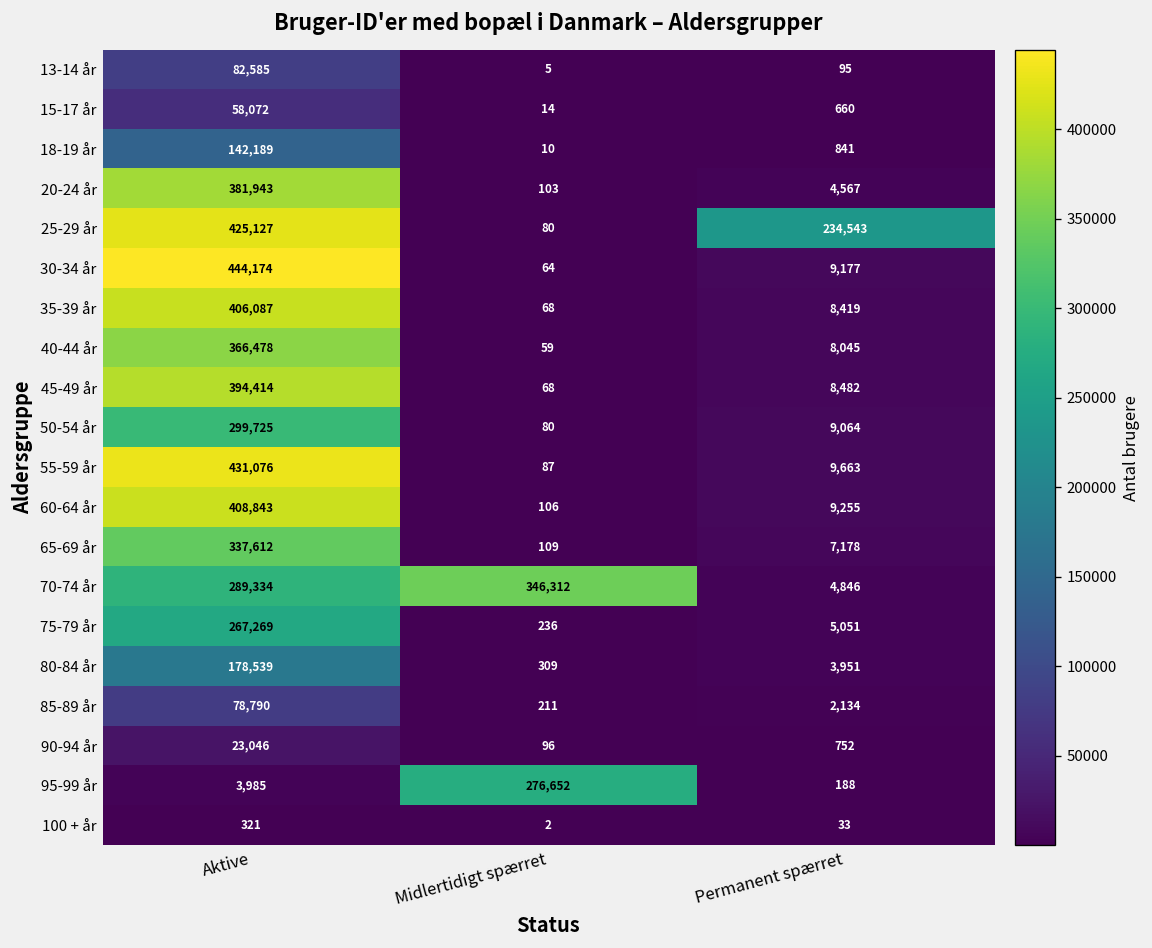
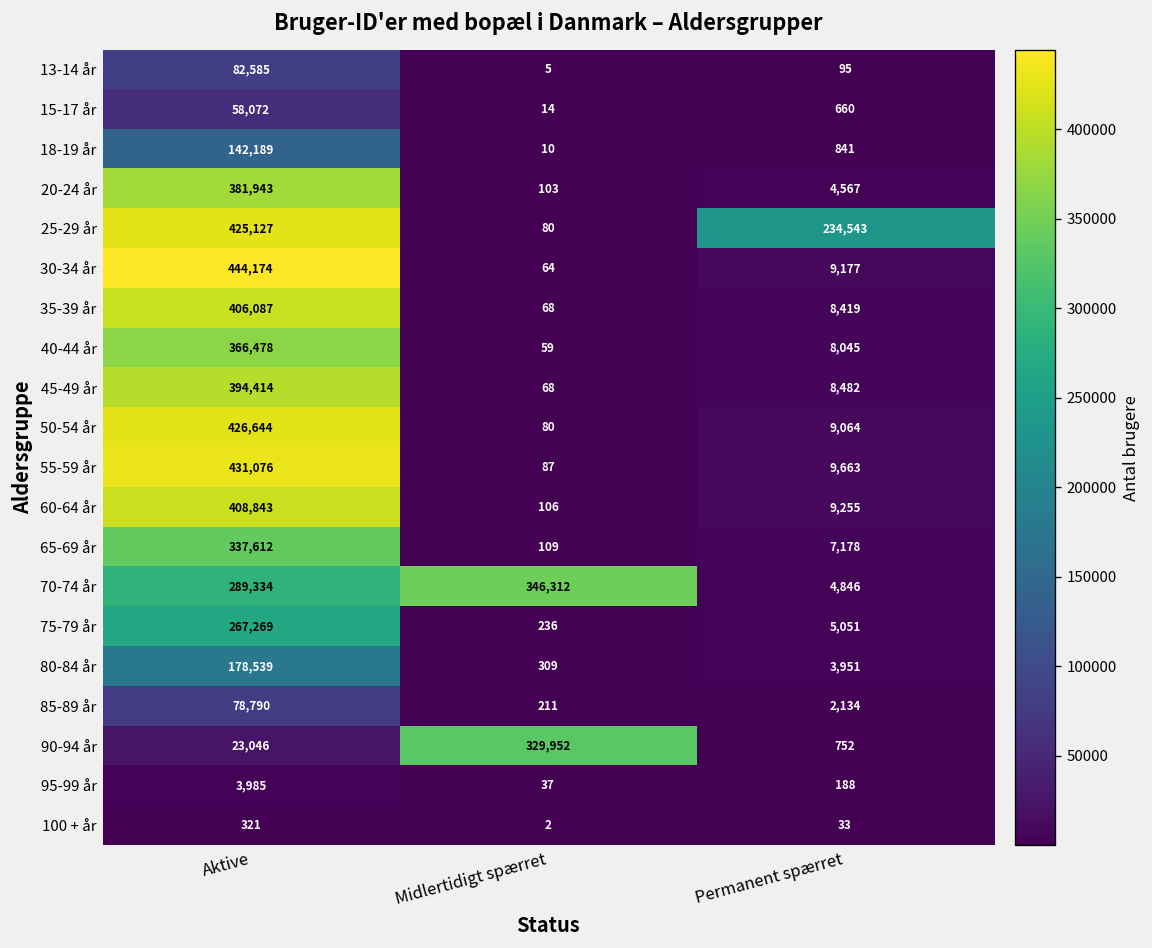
  {
    "13-14 år": {
      "Aktive": "82,585",
      "Midlertidigt spærret": "5",
      "Permanent spærret": "95"
    },
    "15-17 år": {
      "Aktive": "58,072",
      "Midlertidigt spærret": "14",
      "Permanent spærret": "660"
    },
    "18-19 år": {
      "Aktive": "142,189",
      "Midlertidigt spærret": "10",
      "Permanent spærret": "841"
    },
    "20-24 år": {
      "Aktive": "381,943",
      "Midlertidigt spærret": "103",
      "Permanent spærret": "4,567"
    },
    "25-29 år": {
      "Aktive": "425,127",
      "Midlertidigt spærret": "80",
      "Permanent spærret": "234,543"
    },
    "30-34 år": {
      "Aktive": "444,174",
      "Midlertidigt spærret": "64",
      "Permanent spærret": "9,177"
    },
    "35-39 år": {
      "Aktive": "406,087",
      "Midlertidigt spærret": "68",
      "Permanent spærret": "8,419"
    },
    "40-44 år": {
      "Aktive": "366,478",
      "Midlertidigt spærret": "59",
      "Permanent spærret": "8,045"
    },
    "45-49 år": {
      "Aktive": "394,414",
      "Midlertidigt spærret": "68",
      "Permanent spærret": "8,482"
    },
    "50-54 år": {
-     "Aktive": "299,725",
+     "Aktive": "426,644",
      "Midlertidigt spærret": "80",
      "Permanent spærret": "9,064"
    },
    "55-59 år": {
      "Aktive": "431,076",
      "Midlertidigt spærret": "87",
      "Permanent spærret": "9,663"
    },
    "60-64 år": {
      "Aktive": "408,843",
      "Midlertidigt spærret": "106",
      "Permanent spærret": "9,255"
    },
    "65-69 år": {
      "Aktive": "337,612",
      "Midlertidigt spærret": "109",
      "Permanent spærret": "7,178"
    },
    "70-74 år": {
      "Aktive": "289,334",
      "Midlertidigt spærret": "346,312",
      "Permanent spærret": "4,846"
    },
    "75-79 år": {
      "Aktive": "267,269",
      "Midlertidigt spærret": "236",
      "Permanent spærret": "5,051"
    },
    "80-84 år": {
      "Aktive": "178,539",
      "Midlertidigt spærret": "309",
      "Permanent spærret": "3,951"
    },
    "85-89 år": {
      "Aktive": "78,790",
      "Midlertidigt spærret": "211",
      "Permanent spærret": "2,134"
    },
    "90-94 år": {
      "Aktive": "23,046",
-     "Midlertidigt spærret": "96",
+     "Midlertidigt spærret": "329,952",
      "Permanent spærret": "752"
    },
    "95-99 år": {
      "Aktive": "3,985",
-     "Midlertidigt spærret": "276,652",
+     "Midlertidigt spærret": "37",
      "Permanent spærret": "188"
    },
    "100 + år": {
      "Aktive": "321",
      "Midlertidigt spærret": "2",
      "Permanent spærret": "33"
    }
  }
